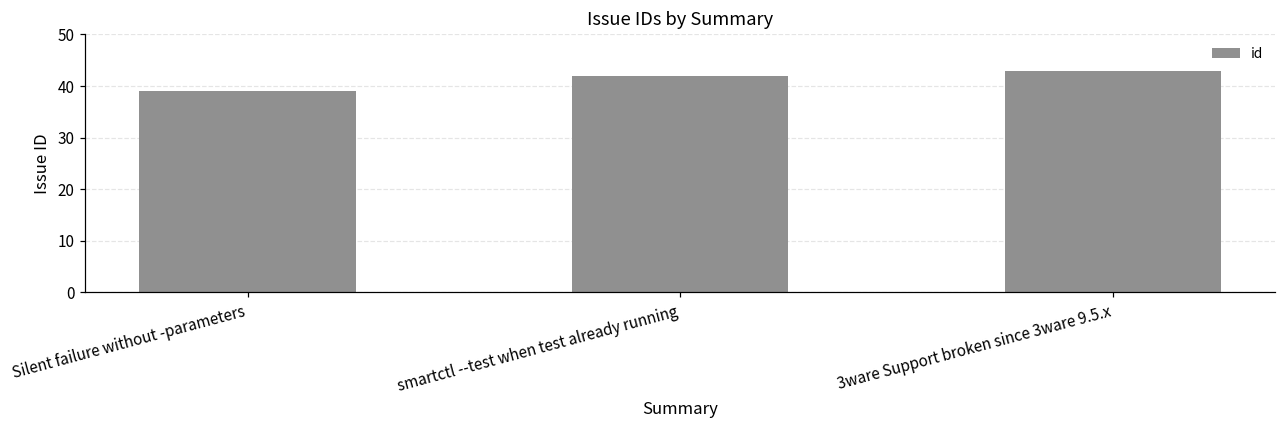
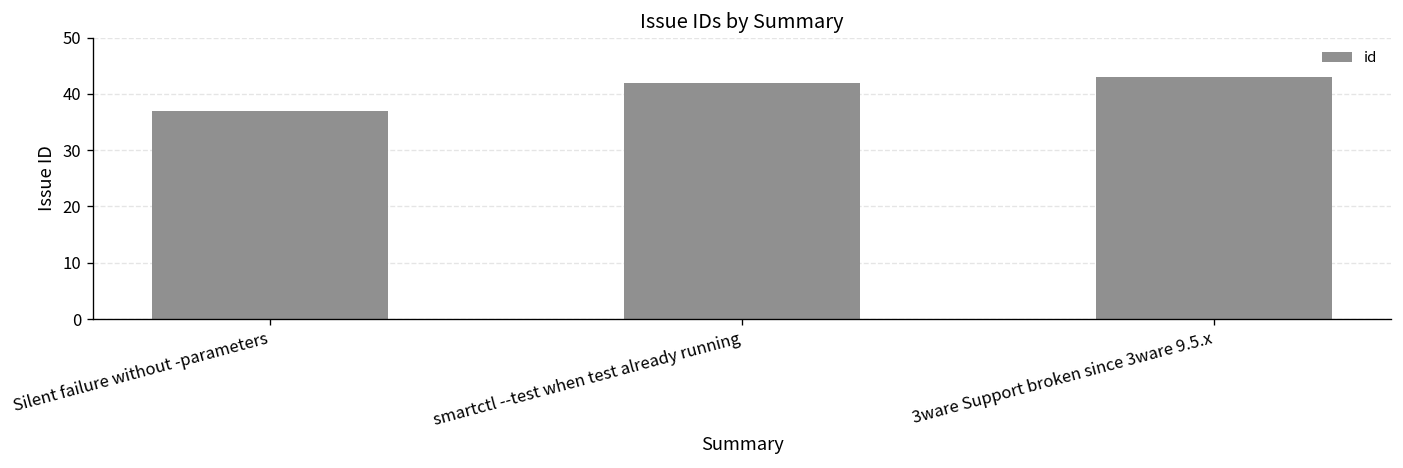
  {
-   "Silent failure without -parameters": 39,
+   "Silent failure without -parameters": 37,
    "smartctl --test when test already running": 42,
    "3ware Support broken since 3ware 9.5.x": 43
  }
